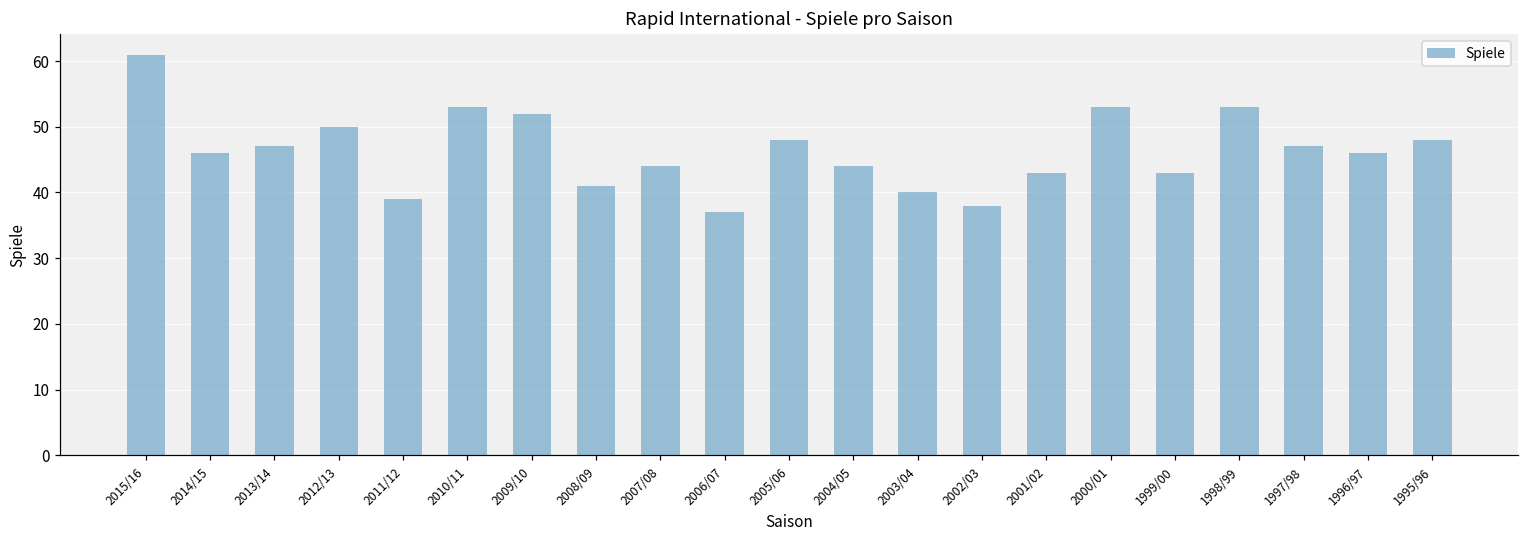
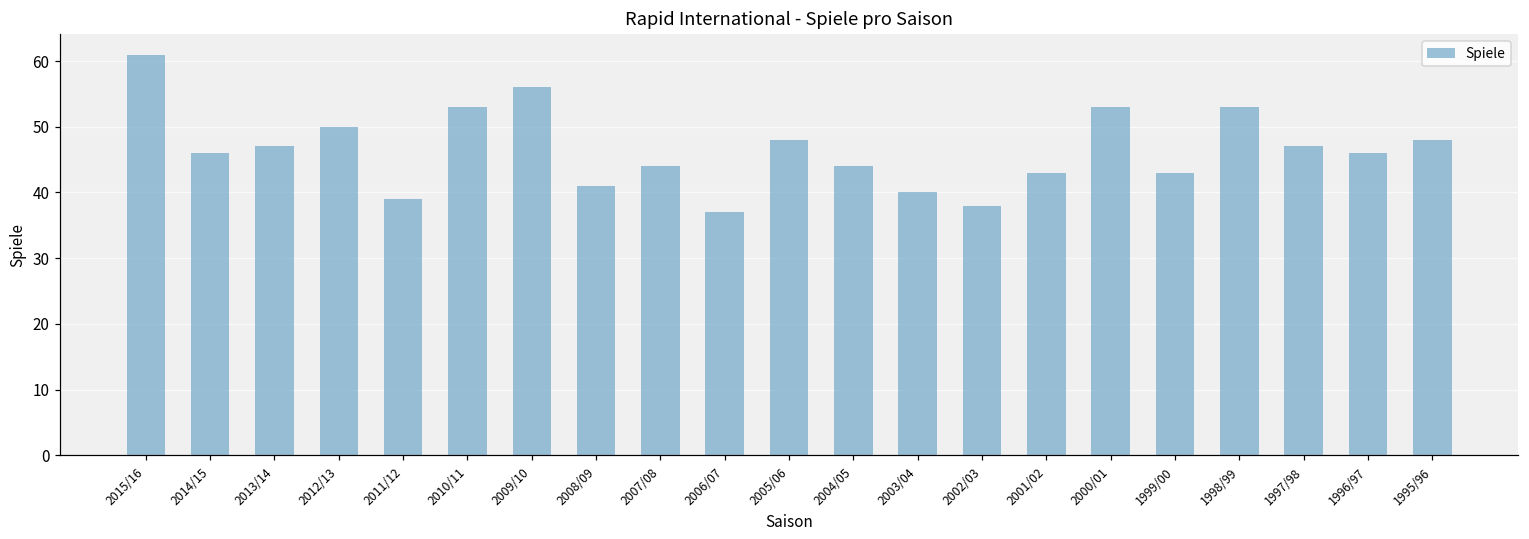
  {
    "2015/16": 61,
    "2014/15": 46,
    "2013/14": 47,
    "2012/13": 50,
    "2011/12": 39,
    "2010/11": 53,
-   "2009/10": 52,
+   "2009/10": 56,
    "2008/09": 41,
    "2007/08": 44,
    "2006/07": 37,
    "2005/06": 48,
    "2004/05": 44,
    "2003/04": 40,
    "2002/03": 38,
    "2001/02": 43,
    "2000/01": 53,
    "1999/00": 43,
    "1998/99": 53,
    "1997/98": 47,
    "1996/97": 46,
    "1995/96": 48
  }
